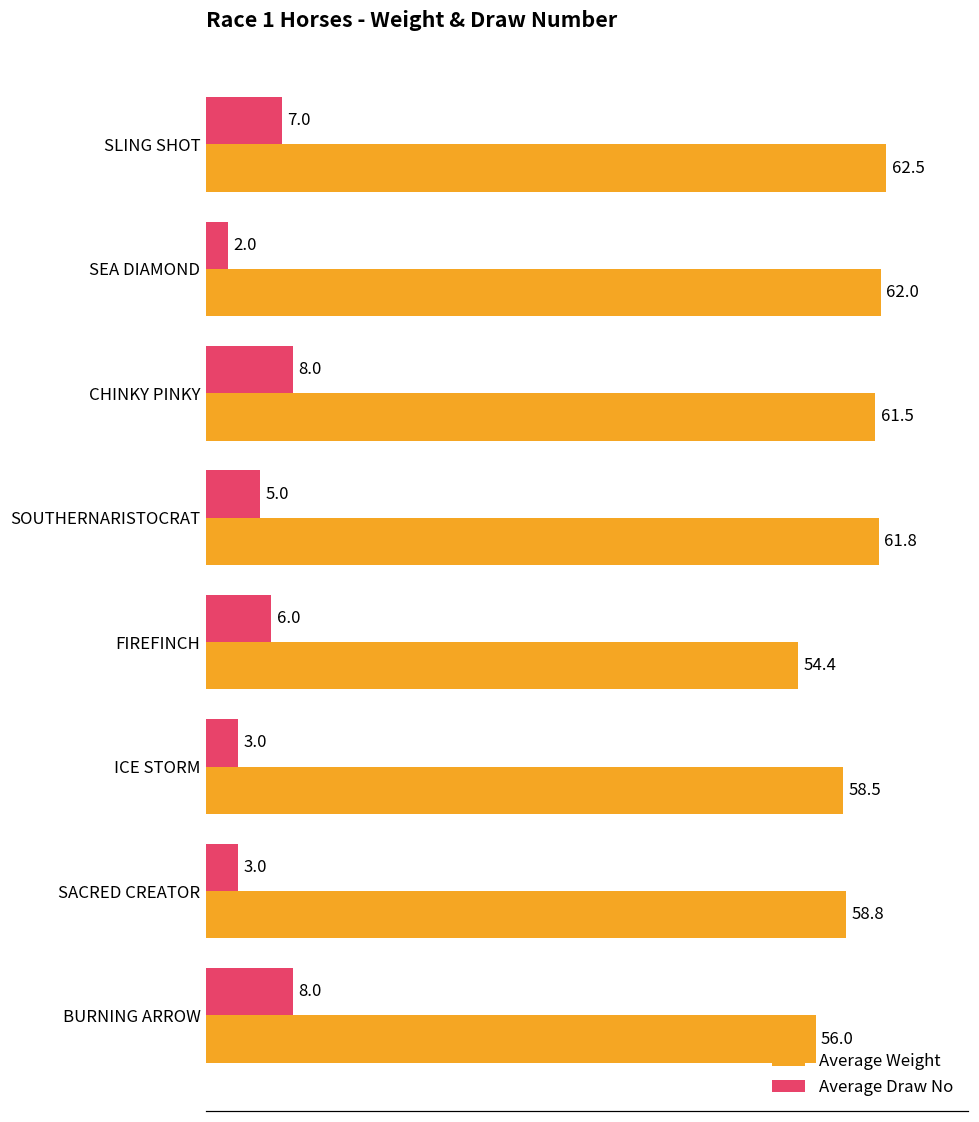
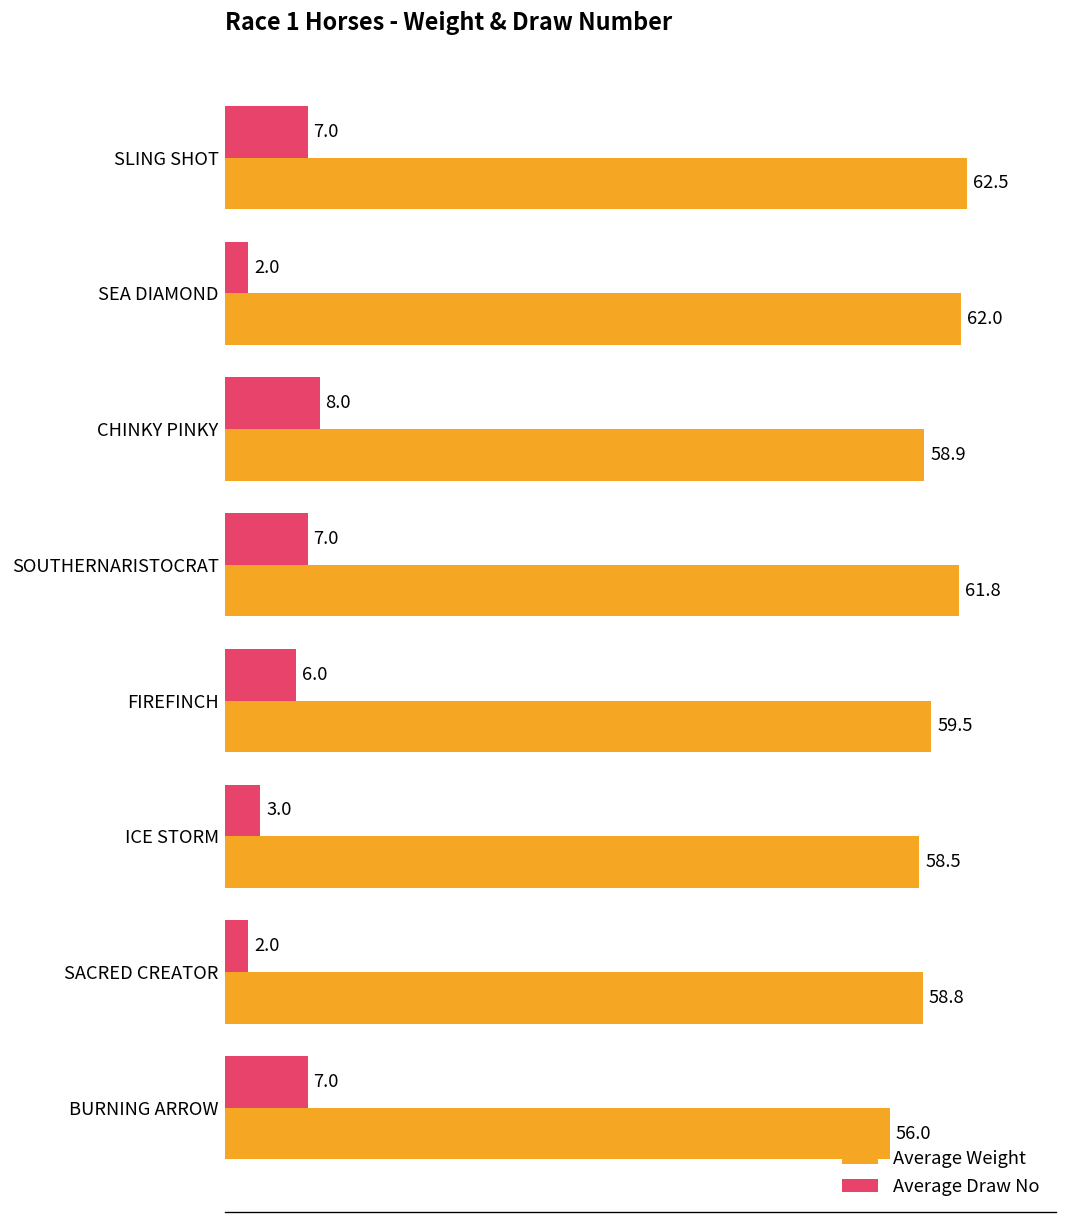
  {
    "Average Weight": {
      "SLING SHOT": 62.5,
      "SEA DIAMOND": 62.0,
-     "CHINKY PINKY": 61.5,
+     "CHINKY PINKY": 58.9,
      "SOUTHERNARISTOCRAT": 61.8,
-     "FIREFINCH": 54.4,
+     "FIREFINCH": 59.5,
      "ICE STORM": 58.5,
      "SACRED CREATOR": 58.8,
      "BURNING ARROW": 56.0
    },
    "Average Draw No": {
      "SLING SHOT": 7.0,
      "SEA DIAMOND": 2.0,
      "CHINKY PINKY": 8.0,
-     "SOUTHERNARISTOCRAT": 5.0,
+     "SOUTHERNARISTOCRAT": 7.0,
      "FIREFINCH": 6.0,
      "ICE STORM": 3.0,
-     "SACRED CREATOR": 3.0,
-     "BURNING ARROW": 8.0
+     "SACRED CREATOR": 2.0,
+     "BURNING ARROW": 7.0
    }
  }
